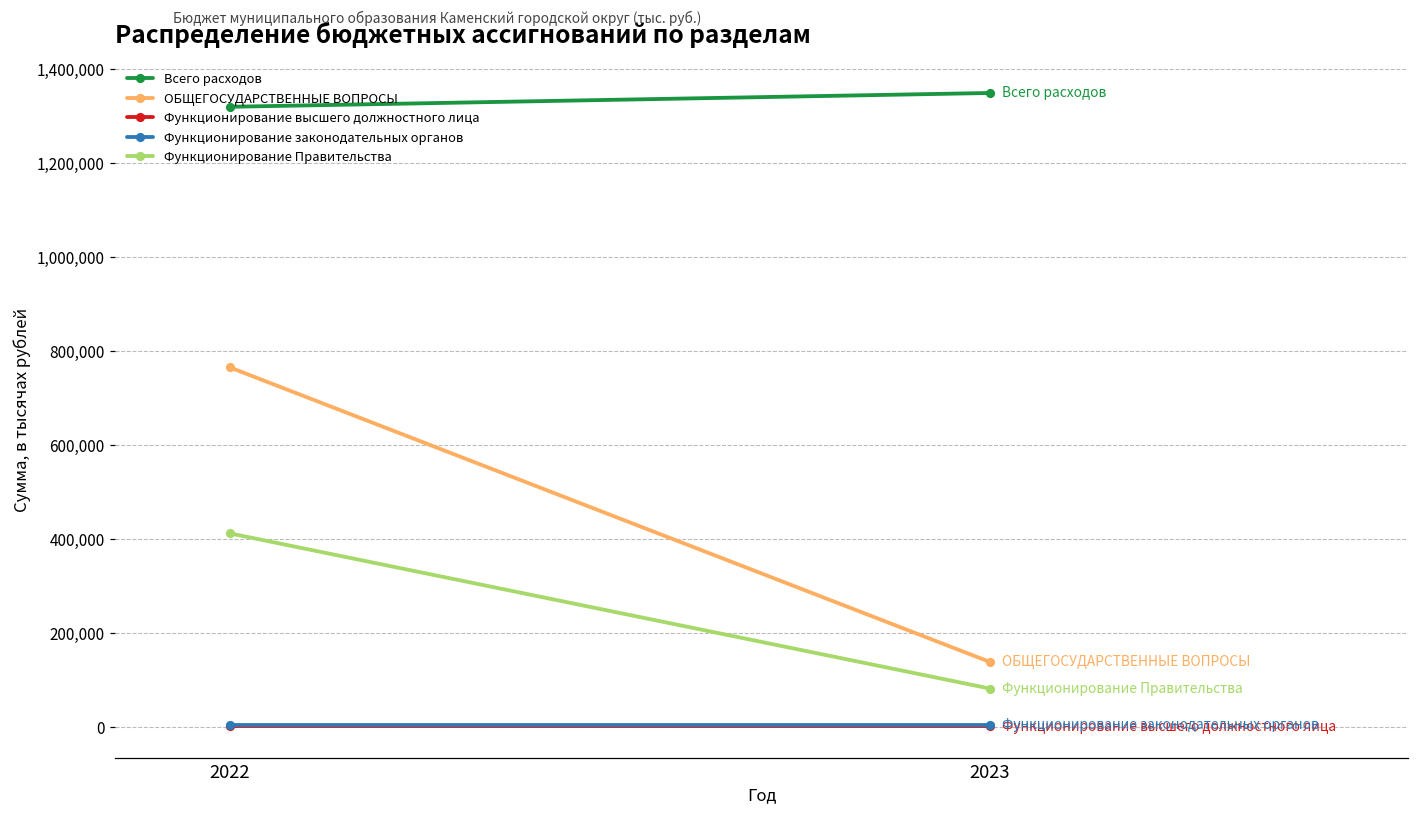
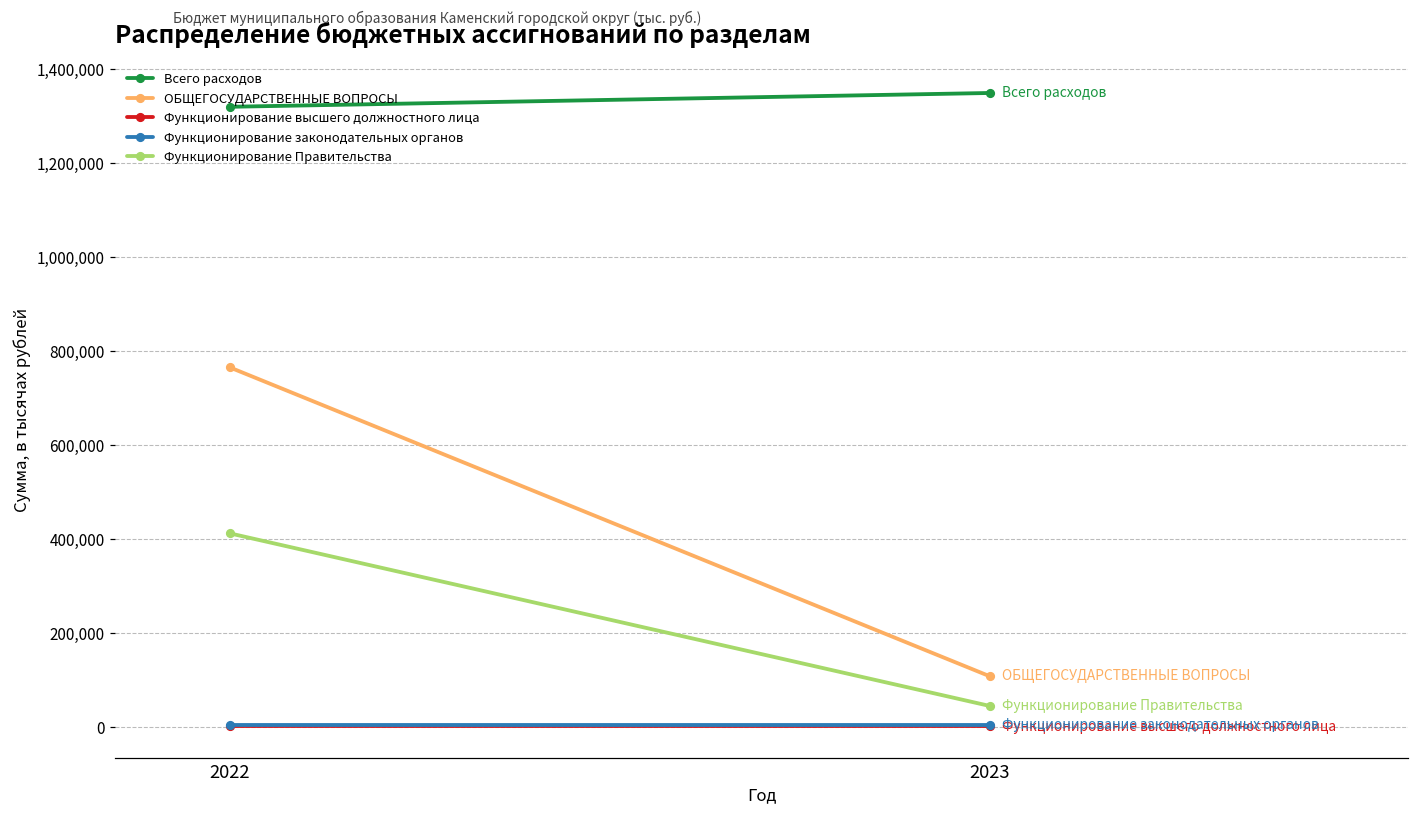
  {
    "Всего расходов": {
      "2022": "1,320,000",
      "2023": "1,350,000"
    },
    "ОБЩЕГОСУДАРСТВЕННЫЕ ВОПРОСЫ": {
      "2022": "770,000",
-     "2023": "140,000"
+     "2023": "110,000"
    },
    "Функционирование Правительства": {
      "2022": "410,000",
-     "2023": "80,000"
+     "2023": "50,000"
    }
  }
